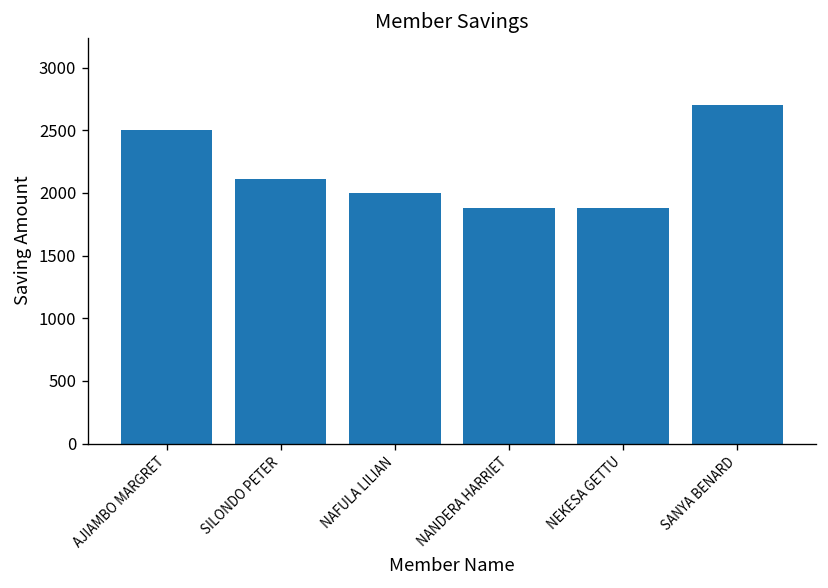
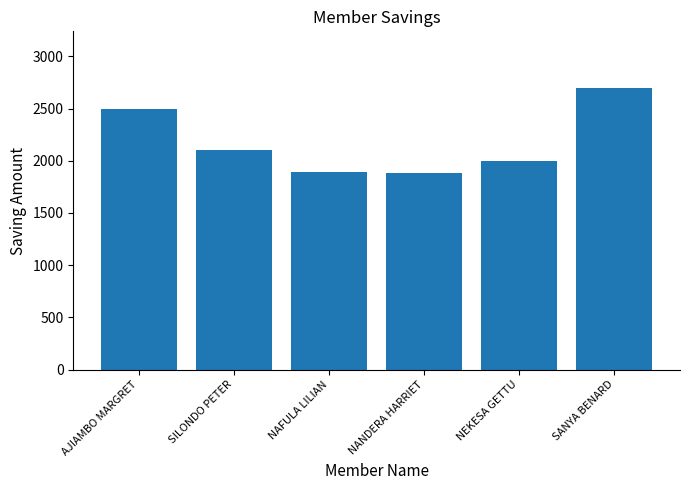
  {
    "AJIAMBO MARGRET": 2500,
    "SILONDO PETER": 2110,
-   "NAFULA LILIAN": 2000,
+   "NAFULA LILIAN": 1890,
    "NANDERA HARRIET": 1880,
-   "NEKESA GETTU": 1880,
+   "NEKESA GETTU": 2000,
    "SANYA BENARD": 2700
  }
